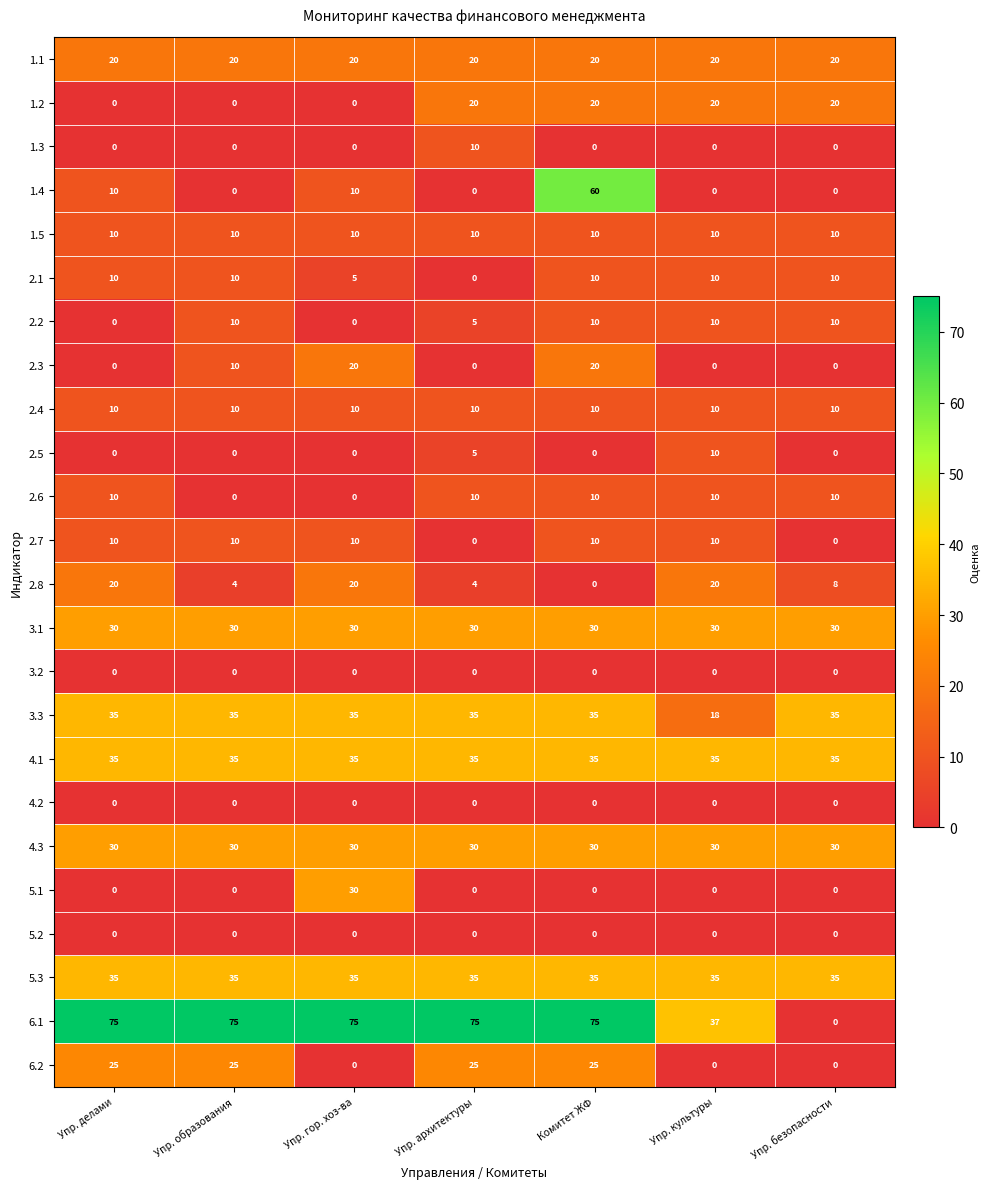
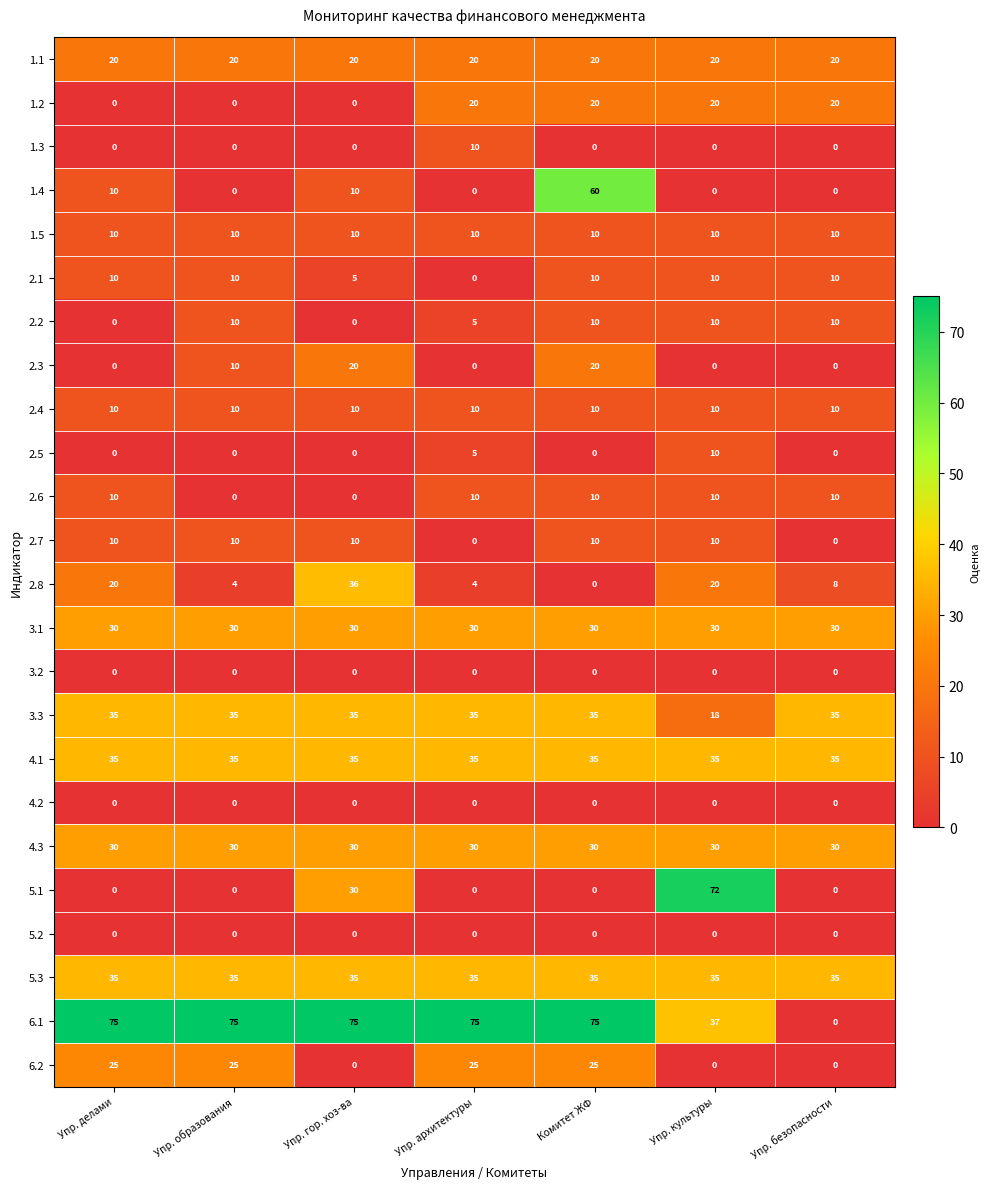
  {
    "1.1": {
      "Упр. делами": 20,
      "Упр. образования": 20,
      "Упр. гор. хоз-ва": 20,
      "Упр. архитектуры": 20,
      "Комитет ЖФ": 20,
      "Упр. культуры": 20,
      "Упр. безопасности": 20
    },
    "1.2": {
      "Упр. делами": 0,
      "Упр. образования": 0,
      "Упр. гор. хоз-ва": 0,
      "Упр. архитектуры": 20,
      "Комитет ЖФ": 20,
      "Упр. культуры": 20,
      "Упр. безопасности": 20
    },
    "1.3": {
      "Упр. делами": 0,
      "Упр. образования": 0,
      "Упр. гор. хоз-ва": 0,
      "Упр. архитектуры": 10,
      "Комитет ЖФ": 0,
      "Упр. культуры": 0,
      "Упр. безопасности": 0
    },
    "1.4": {
      "Упр. делами": 10,
      "Упр. образования": 0,
      "Упр. гор. хоз-ва": 10,
      "Упр. архитектуры": 0,
      "Комитет ЖФ": 60,
      "Упр. культуры": 0,
      "Упр. безопасности": 0
    },
    "1.5": {
      "Упр. делами": 10,
      "Упр. образования": 10,
      "Упр. гор. хоз-ва": 10,
      "Упр. архитектуры": 10,
      "Комитет ЖФ": 10,
      "Упр. культуры": 10,
      "Упр. безопасности": 10
    },
    "2.1": {
      "Упр. делами": 10,
      "Упр. образования": 10,
      "Упр. гор. хоз-ва": 5,
      "Упр. архитектуры": 0,
      "Комитет ЖФ": 10,
      "Упр. культуры": 10,
      "Упр. безопасности": 10
    },
    "2.2": {
      "Упр. делами": 0,
      "Упр. образования": 10,
      "Упр. гор. хоз-ва": 0,
      "Упр. архитектуры": 5,
      "Комитет ЖФ": 10,
      "Упр. культуры": 10,
      "Упр. безопасности": 10
    },
    "2.3": {
      "Упр. делами": 0,
      "Упр. образования": 10,
      "Упр. гор. хоз-ва": 20,
      "Упр. архитектуры": 0,
      "Комитет ЖФ": 20,
      "Упр. культуры": 0,
      "Упр. безопасности": 0
    },
    "2.4": {
      "Упр. делами": 10,
      "Упр. образования": 10,
      "Упр. гор. хоз-ва": 10,
      "Упр. архитектуры": 10,
      "Комитет ЖФ": 10,
      "Упр. культуры": 10,
      "Упр. безопасности": 10
    },
    "2.5": {
      "Упр. делами": 0,
      "Упр. образования": 0,
      "Упр. гор. хоз-ва": 0,
      "Упр. архитектуры": 5,
      "Комитет ЖФ": 0,
      "Упр. культуры": 10,
      "Упр. безопасности": 0
    },
    "2.6": {
      "Упр. делами": 10,
      "Упр. образования": 0,
      "Упр. гор. хоз-ва": 0,
      "Упр. архитектуры": 10,
      "Комитет ЖФ": 10,
      "Упр. культуры": 10,
      "Упр. безопасности": 10
    },
    "2.7": {
      "Упр. делами": 10,
      "Упр. образования": 10,
      "Упр. гор. хоз-ва": 10,
      "Упр. архитектуры": 0,
      "Комитет ЖФ": 10,
      "Упр. культуры": 10,
      "Упр. безопасности": 0
    },
    "2.8": {
      "Упр. делами": 20,
      "Упр. образования": 4,
-     "Упр. гор. хоз-ва": 20,
+     "Упр. гор. хоз-ва": 36,
      "Упр. архитектуры": 4,
      "Комитет ЖФ": 0,
      "Упр. культуры": 20,
      "Упр. безопасности": 8
    },
    "3.1": {
      "Упр. делами": 30,
      "Упр. образования": 30,
      "Упр. гор. хоз-ва": 30,
      "Упр. архитектуры": 30,
      "Комитет ЖФ": 30,
      "Упр. культуры": 30,
      "Упр. безопасности": 30
    },
    "3.2": {
      "Упр. делами": 0,
      "Упр. образования": 0,
      "Упр. гор. хоз-ва": 0,
      "Упр. архитектуры": 0,
      "Комитет ЖФ": 0,
      "Упр. культуры": 0,
      "Упр. безопасности": 0
    },
    "3.3": {
      "Упр. делами": 35,
      "Упр. образования": 35,
      "Упр. гор. хоз-ва": 35,
      "Упр. архитектуры": 35,
      "Комитет ЖФ": 35,
      "Упр. культуры": 18,
      "Упр. безопасности": 35
    },
    "4.1": {
      "Упр. делами": 35,
      "Упр. образования": 35,
      "Упр. гор. хоз-ва": 35,
      "Упр. архитектуры": 35,
      "Комитет ЖФ": 35,
      "Упр. культуры": 35,
      "Упр. безопасности": 35
    },
    "4.2": {
      "Упр. делами": 0,
      "Упр. образования": 0,
      "Упр. гор. хоз-ва": 0,
      "Упр. архитектуры": 0,
      "Комитет ЖФ": 0,
      "Упр. культуры": 0,
      "Упр. безопасности": 0
    },
    "4.3": {
      "Упр. делами": 30,
      "Упр. образования": 30,
      "Упр. гор. хоз-ва": 30,
      "Упр. архитектуры": 30,
      "Комитет ЖФ": 30,
      "Упр. культуры": 30,
      "Упр. безопасности": 30
    },
    "5.1": {
      "Упр. делами": 0,
      "Упр. образования": 0,
      "Упр. гор. хоз-ва": 30,
      "Упр. архитектуры": 0,
      "Комитет ЖФ": 0,
-     "Упр. культуры": 0,
+     "Упр. культуры": 72,
      "Упр. безопасности": 0
    },
    "5.2": {
      "Упр. делами": 0,
      "Упр. образования": 0,
      "Упр. гор. хоз-ва": 0,
      "Упр. архитектуры": 0,
      "Комитет ЖФ": 0,
      "Упр. культуры": 0,
      "Упр. безопасности": 0
    },
    "5.3": {
      "Упр. делами": 35,
      "Упр. образования": 35,
      "Упр. гор. хоз-ва": 35,
      "Упр. архитектуры": 35,
      "Комитет ЖФ": 35,
      "Упр. культуры": 35,
      "Упр. безопасности": 35
    },
    "6.1": {
      "Упр. делами": 75,
      "Упр. образования": 75,
      "Упр. гор. хоз-ва": 75,
      "Упр. архитектуры": 75,
      "Комитет ЖФ": 75,
      "Упр. культуры": 37,
      "Упр. безопасности": 0
    },
    "6.2": {
      "Упр. делами": 25,
      "Упр. образования": 25,
      "Упр. гор. хоз-ва": 0,
      "Упр. архитектуры": 25,
      "Комитет ЖФ": 25,
      "Упр. культуры": 0,
      "Упр. безопасности": 0
    }
  }
